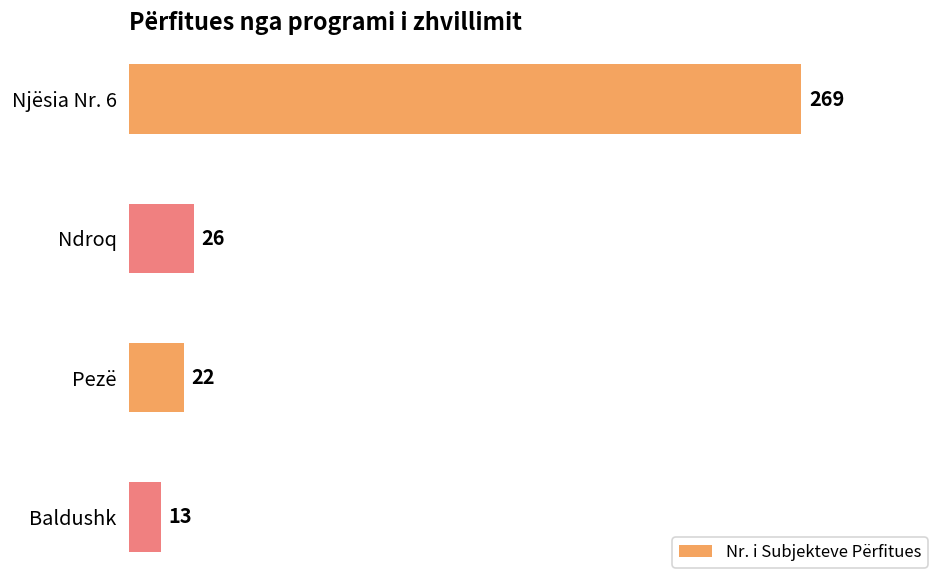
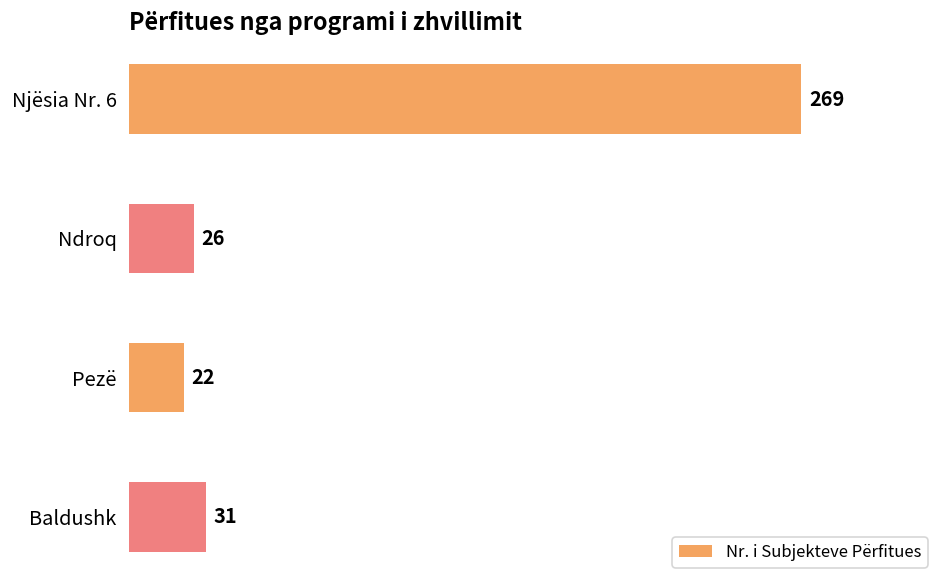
  {
    "Njësia Nr. 6": 269,
    "Ndroq": 26,
    "Pezë": 22,
-   "Baldushk": 13
+   "Baldushk": 31
  }
